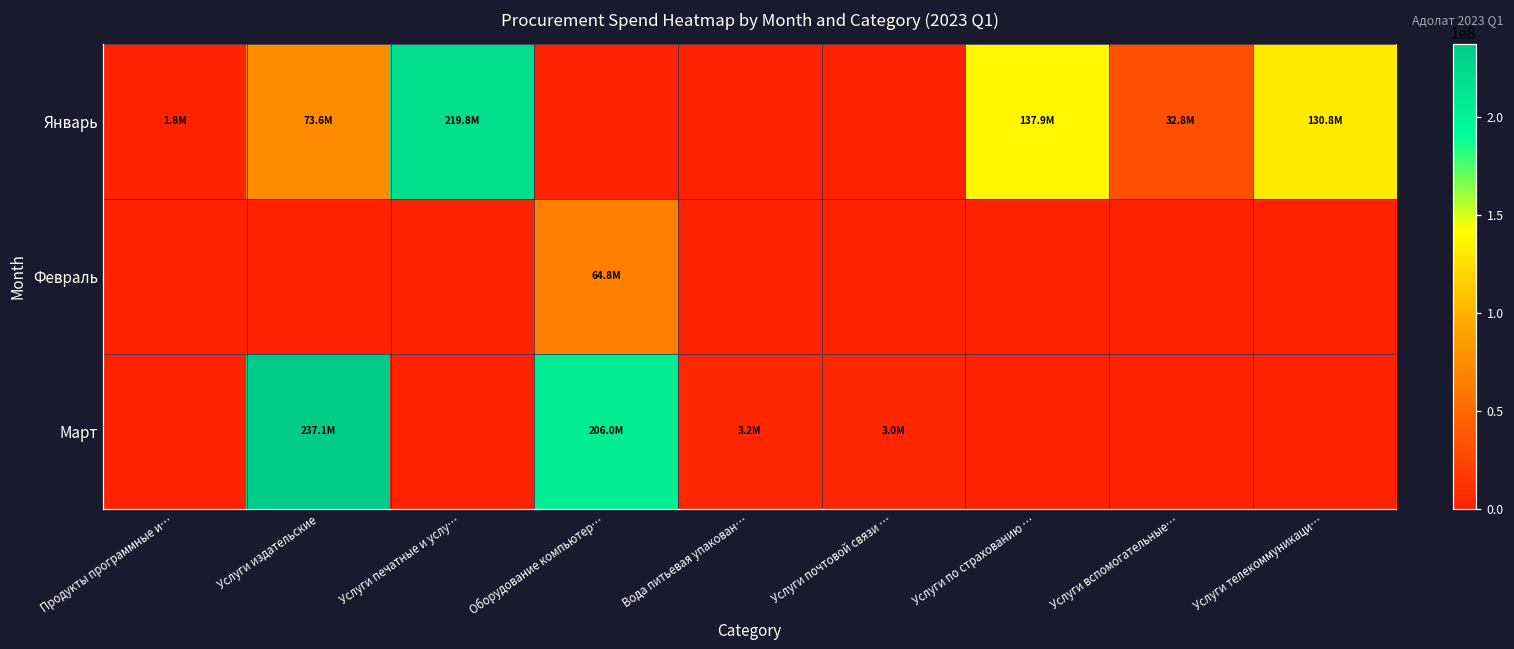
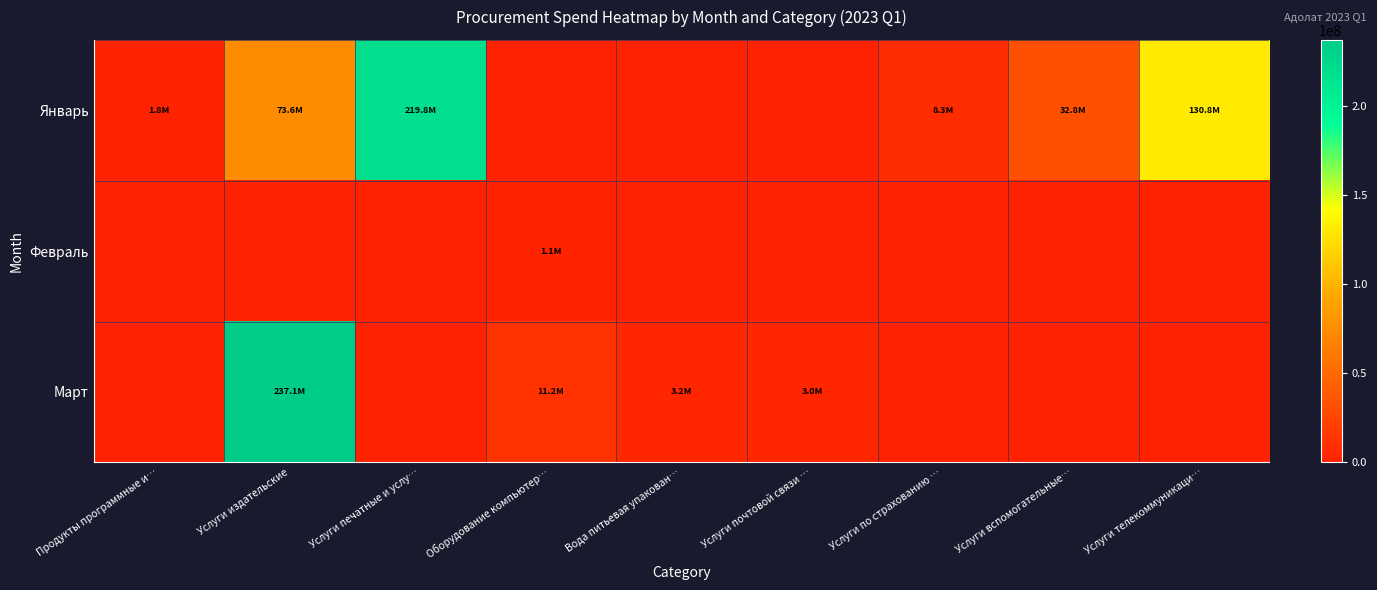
  {
    "Январь": {
      "Продукты программные и…": "1.8M",
      "Услуги издательские": "73.6M",
      "Услуги печатные и услу…": "219.8M",
-     "Услуги по страхованию …": "137.9M",
+     "Услуги по страхованию …": "8.3M",
      "Услуги вспомогательные…": "32.8M",
      "Услуги телекоммуникаци…": "130.8M"
    },
    "Февраль": {
-     "Оборудование компьютер…": "64.8M"
+     "Оборудование компьютер…": "1.1M"
    },
    "Март": {
      "Услуги издательские": "237.1M",
-     "Оборудование компьютер…": "206.0M",
+     "Оборудование компьютер…": "11.2M",
      "Вода питьевая упакован…": "3.2M",
      "Услуги почтовой связи …": "3.0M"
    }
  }
